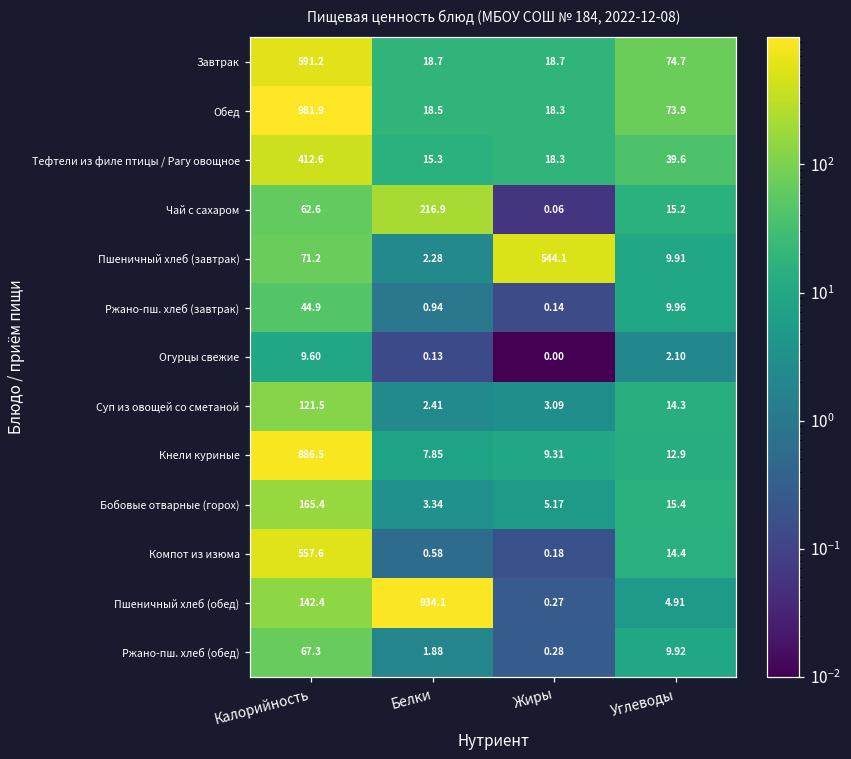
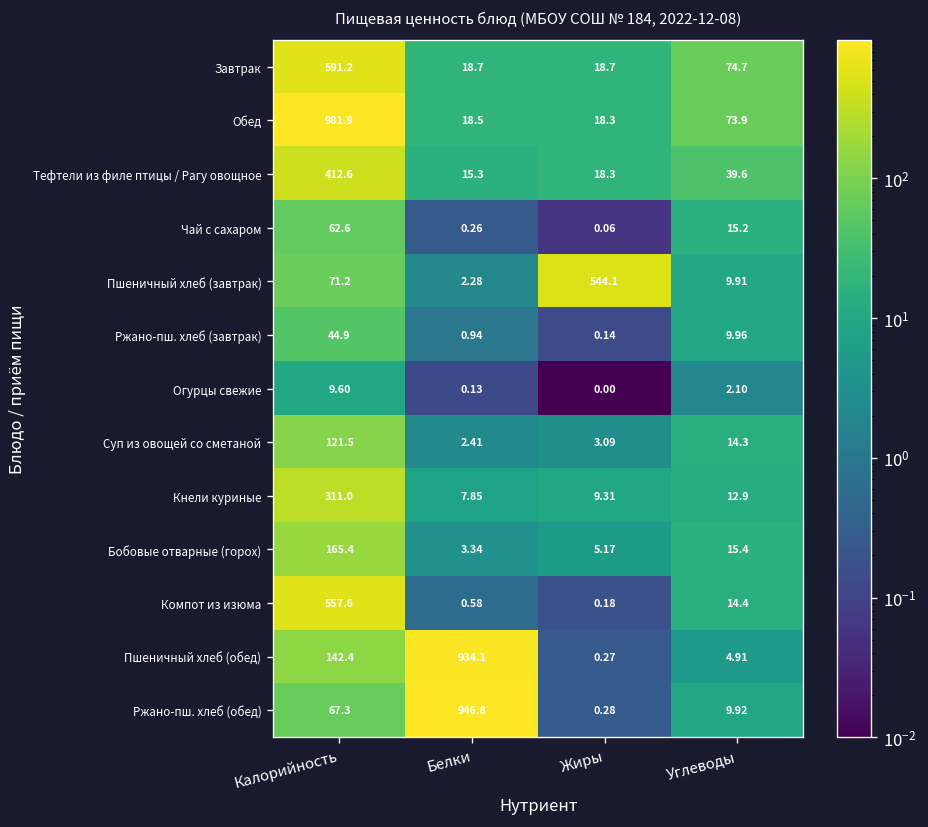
  {
    "Завтрак": {
      "Калорийность": 591.2,
      "Белки": 18.7,
      "Жиры": 18.7,
      "Углеводы": 74.7
    },
    "Обед": {
      "Калорийность": 981.9,
      "Белки": 18.5,
      "Жиры": 18.3,
      "Углеводы": 73.9
    },
    "Тефтели из филе птицы / Рагу овощное": {
      "Калорийность": 412.6,
      "Белки": 15.3,
      "Жиры": 18.3,
      "Углеводы": 39.6
    },
    "Чай с сахаром": {
      "Калорийность": 62.6,
-     "Белки": 216.9,
+     "Белки": 0.26,
      "Жиры": 0.06,
      "Углеводы": 15.2
    },
    "Пшеничный хлеб (завтрак)": {
      "Калорийность": 71.2,
      "Белки": 2.28,
      "Жиры": 544.1,
      "Углеводы": 9.91
    },
    "Ржано-пш. хлеб (завтрак)": {
      "Калорийность": 44.9,
      "Белки": 0.94,
      "Жиры": 0.14,
      "Углеводы": 9.96
    },
    "Огурцы свежие": {
      "Калорийность": 9.60,
      "Белки": 0.13,
      "Жиры": 0.00,
      "Углеводы": 2.10
    },
    "Суп из овощей со сметаной": {
      "Калорийность": 121.5,
      "Белки": 2.41,
      "Жиры": 3.09,
      "Углеводы": 14.3
    },
    "Кнели куриные": {
-     "Калорийность": 886.5,
+     "Калорийность": 311.0,
      "Белки": 7.85,
      "Жиры": 9.31,
      "Углеводы": 12.9
    },
    "Бобовые отварные (горох)": {
      "Калорийность": 165.4,
      "Белки": 3.34,
      "Жиры": 5.17,
      "Углеводы": 15.4
    },
    "Компот из изюма": {
      "Калорийность": 557.6,
      "Белки": 0.58,
      "Жиры": 0.18,
      "Углеводы": 14.4
    },
    "Пшеничный хлеб (обед)": {
      "Калорийность": 142.4,
      "Белки": 934.1,
      "Жиры": 0.27,
      "Углеводы": 4.91
    },
    "Ржано-пш. хлеб (обед)": {
      "Калорийность": 67.3,
-     "Белки": 1.88,
+     "Белки": 946.8,
      "Жиры": 0.28,
      "Углеводы": 9.92
    }
  }
